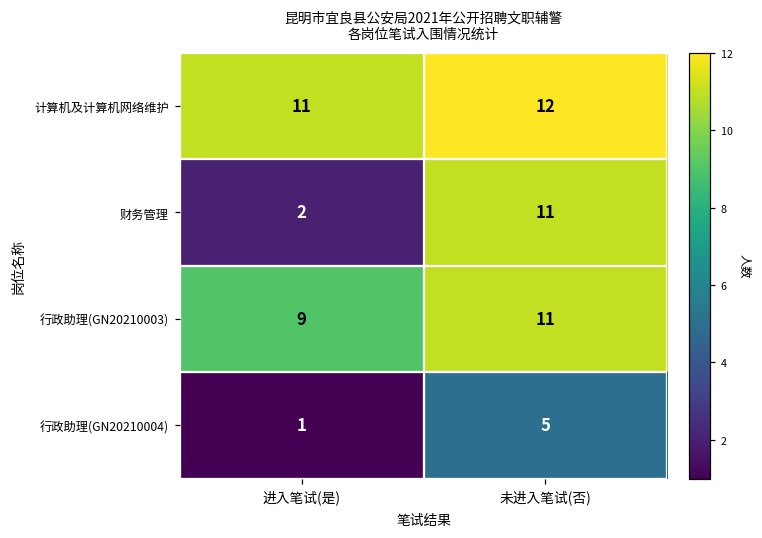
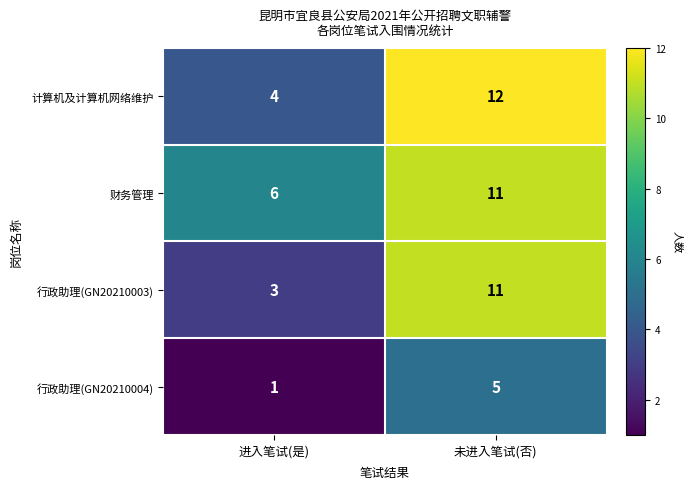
  {
    "计算机及计算机网络维护": {
-     "进入笔试(是)": 11,
+     "进入笔试(是)": 4,
      "未进入笔试(否)": 12
    },
    "财务管理": {
-     "进入笔试(是)": 2,
+     "进入笔试(是)": 6,
      "未进入笔试(否)": 11
    },
    "行政助理(GN20210003)": {
-     "进入笔试(是)": 9,
+     "进入笔试(是)": 3,
      "未进入笔试(否)": 11
    },
    "行政助理(GN20210004)": {
      "进入笔试(是)": 1,
      "未进入笔试(否)": 5
    }
  }
